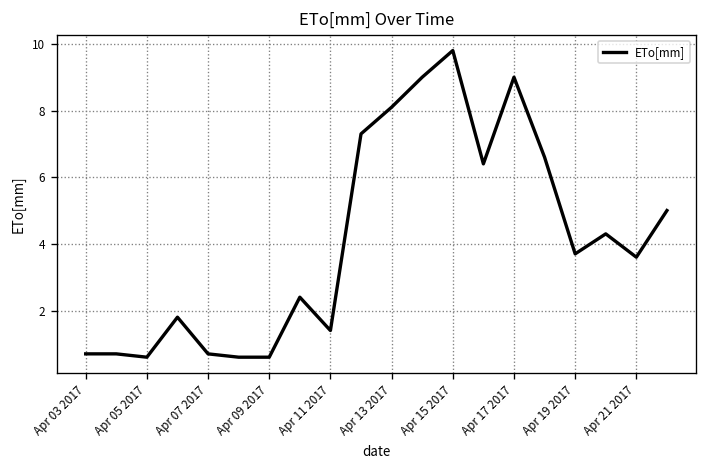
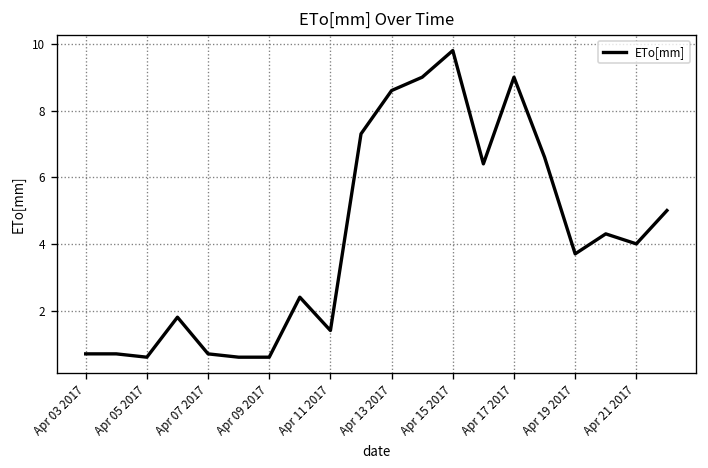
  {
    "Apr 03 2017": 0.7,
    "Apr 05 2017": 0.6,
    "Apr 07 2017": 0.7,
    "Apr 09 2017": 0.6,
    "Apr 11 2017": 1.4,
-   "Apr 13 2017": 8.1,
+   "Apr 13 2017": 8.6,
    "Apr 15 2017": 9.8,
    "Apr 17 2017": 9.0,
    "Apr 19 2017": 3.7,
-   "Apr 21 2017": 3.6
+   "Apr 21 2017": 4.0
  }
